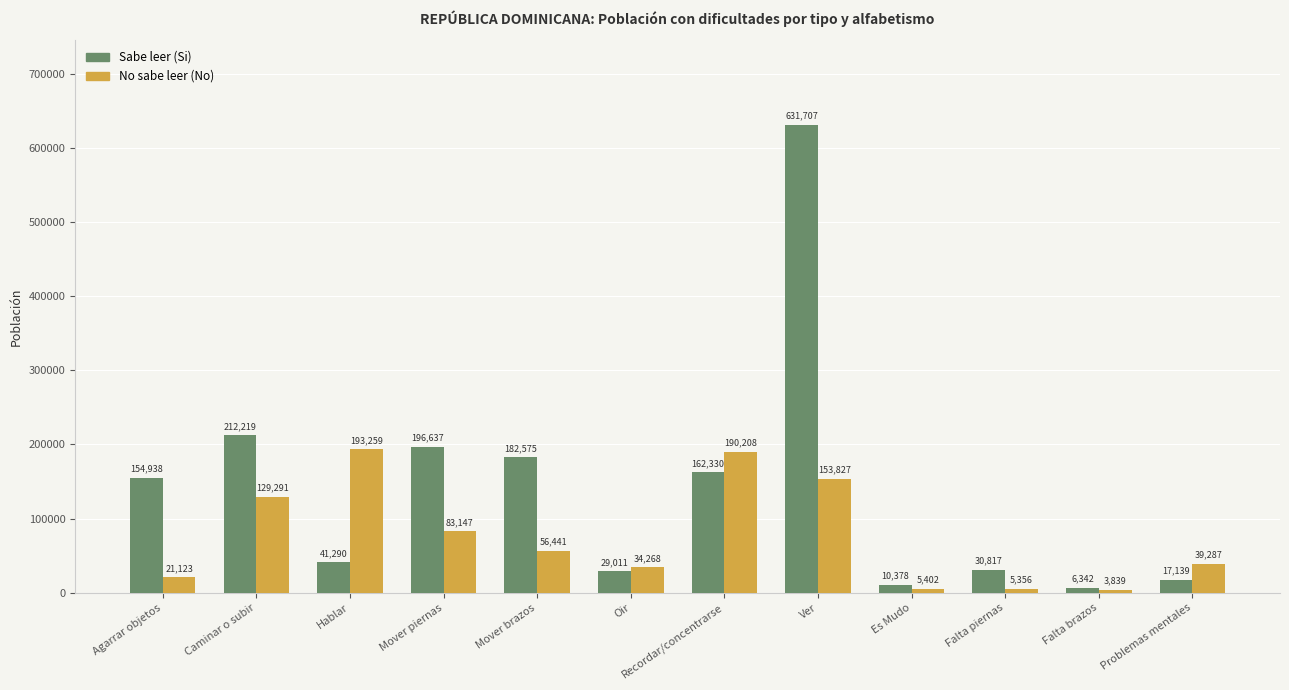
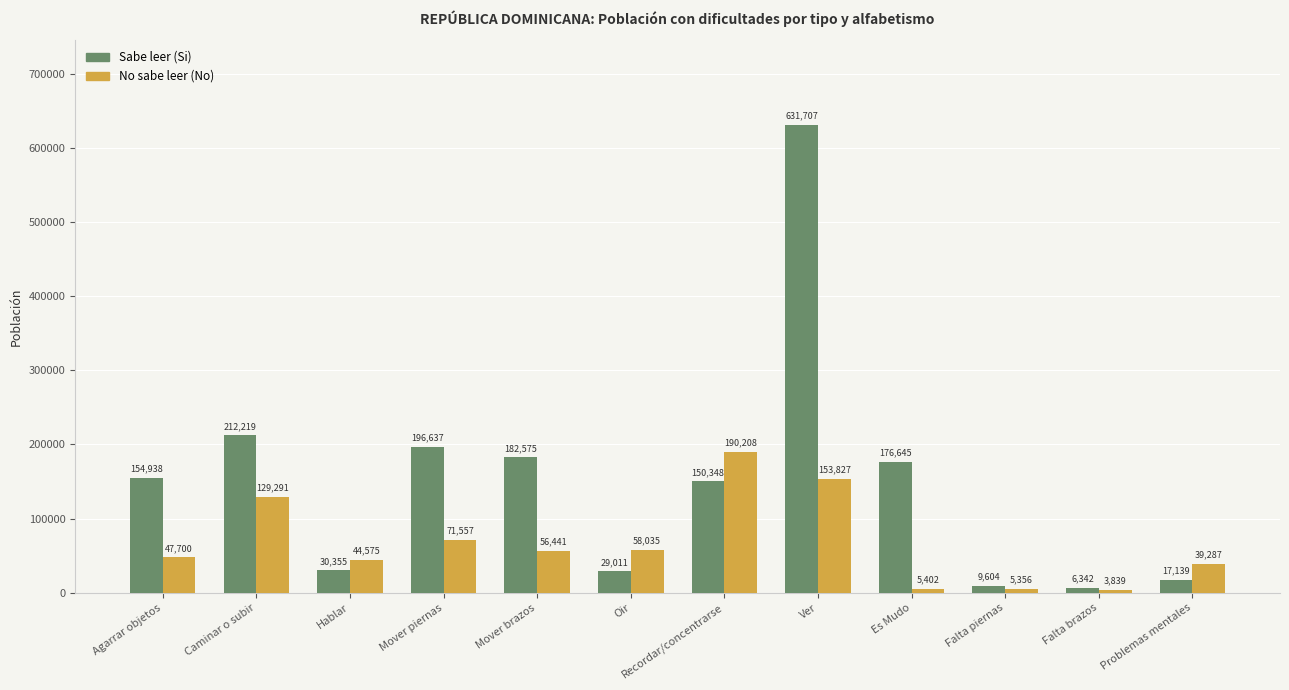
  {
    "Sabe leer (Si)": {
      "Agarrar objetos": "154,938",
      "Caminar o subir": "212,219",
-     "Hablar": "41,290",
+     "Hablar": "30,355",
      "Mover piernas": "196,637",
      "Mover brazos": "182,575",
      "Oir": "29,011",
-     "Recordar/concentrarse": "162,330",
+     "Recordar/concentrarse": "150,348",
      "Ver": "631,707",
-     "Es Mudo": "10,378",
-     "Falta piernas": "30,817",
+     "Es Mudo": "176,645",
+     "Falta piernas": "9,604",
      "Falta brazos": "6,342",
      "Problemas mentales": "17,139"
    },
    "No sabe leer (No)": {
-     "Agarrar objetos": "21,123",
+     "Agarrar objetos": "47,700",
      "Caminar o subir": "129,291",
-     "Hablar": "193,259",
-     "Mover piernas": "83,147",
+     "Hablar": "44,575",
+     "Mover piernas": "71,557",
      "Mover brazos": "56,441",
-     "Oir": "34,268",
+     "Oir": "58,035",
      "Recordar/concentrarse": "190,208",
      "Ver": "153,827",
      "Es Mudo": "5,402",
      "Falta piernas": "5,356",
      "Falta brazos": "3,839",
      "Problemas mentales": "39,287"
    }
  }
